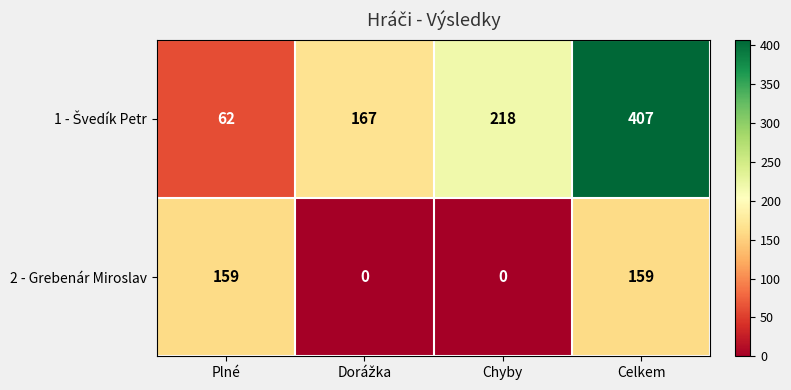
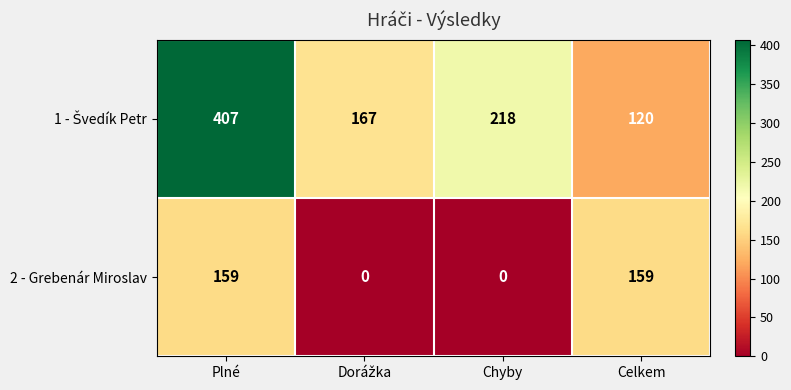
  {
    "1 - Švedík Petr": {
-     "Plné": 62,
+     "Plné": 407,
      "Dorážka": 167,
      "Chyby": 218,
-     "Celkem": 407
+     "Celkem": 120
    },
    "2 - Grebenár Miroslav": {
      "Plné": 159,
      "Dorážka": 0,
      "Chyby": 0,
      "Celkem": 159
    }
  }
